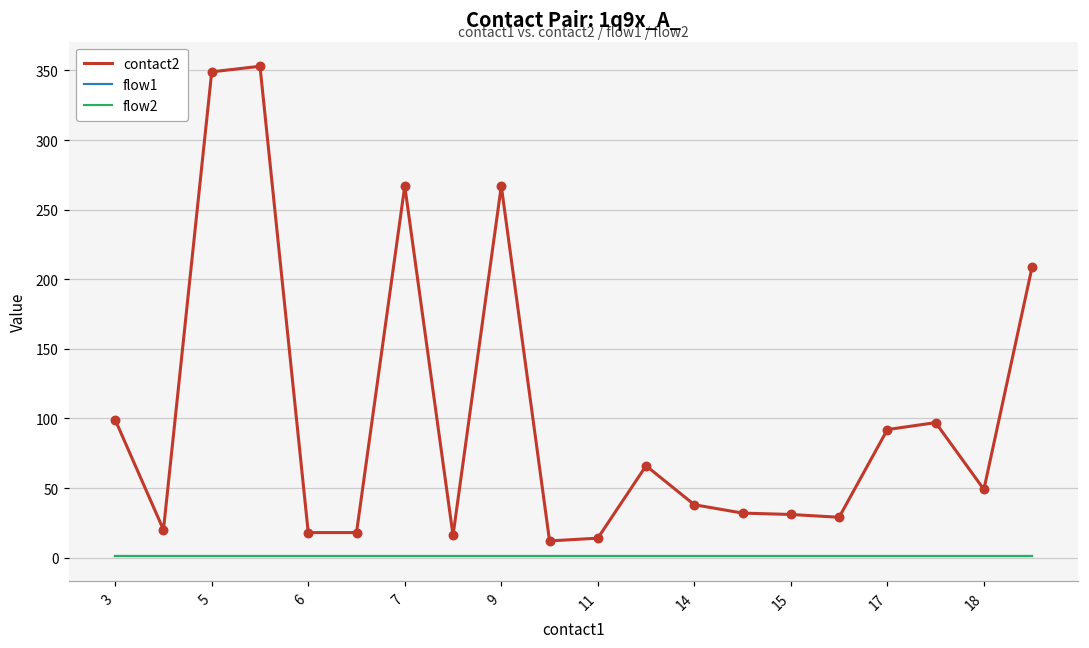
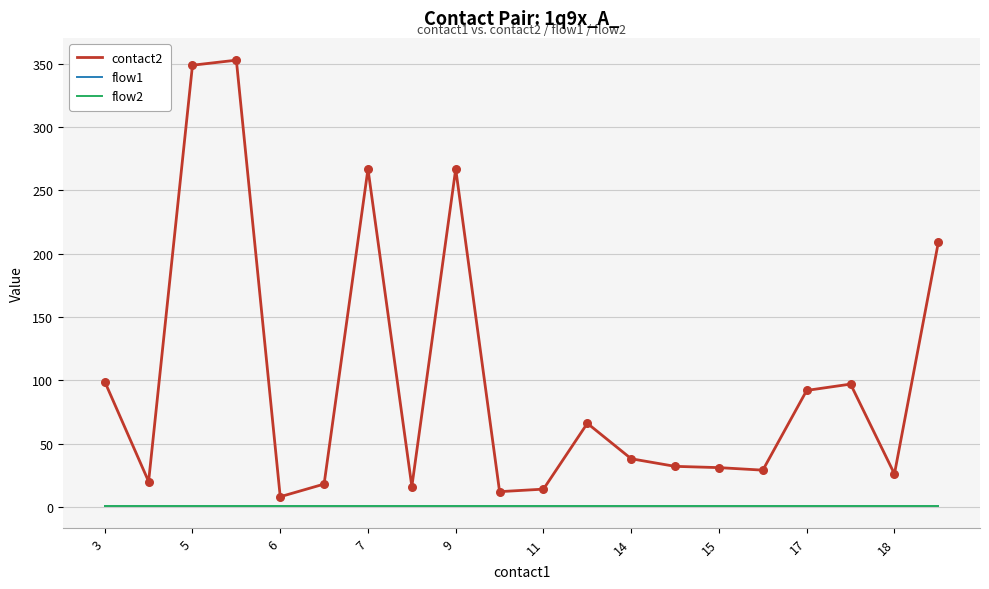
  {
    "contact2": {
-     "6": 18,
+     "6": 8,
      "14": 38,
-     "18": 49
+     "18": 26
    },
    "flow2": {
      "6": 1,
      "14": 1,
      "18": 1
    }
  }
